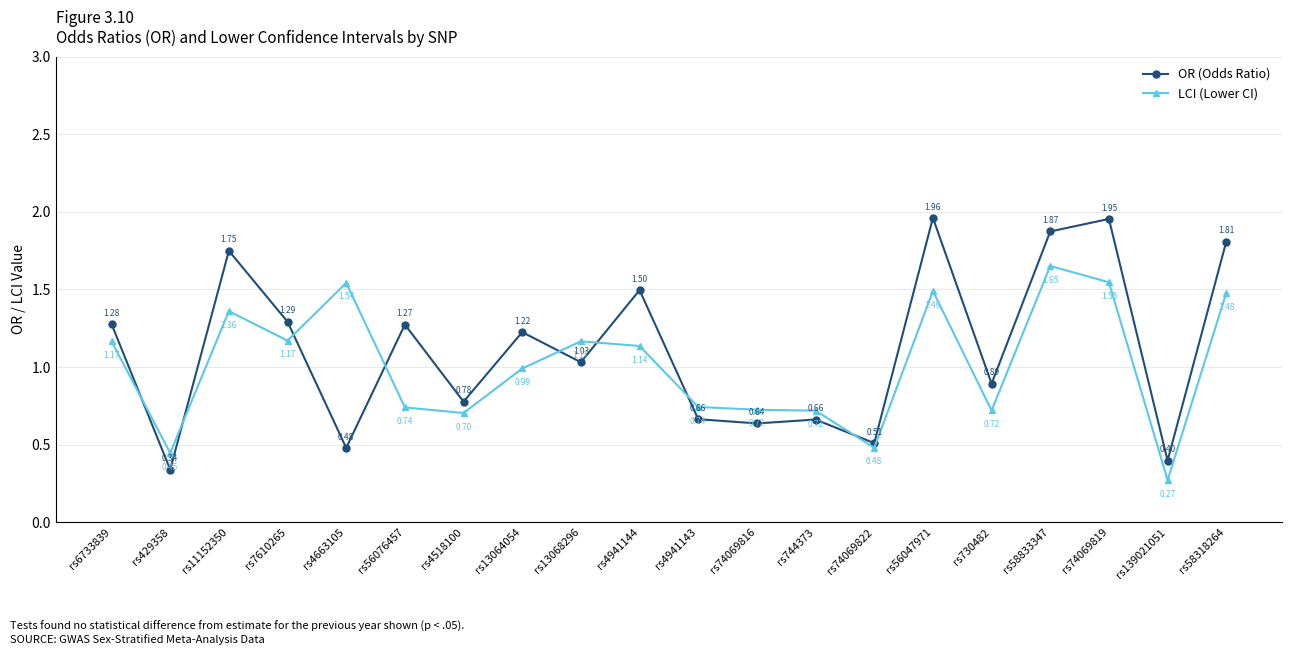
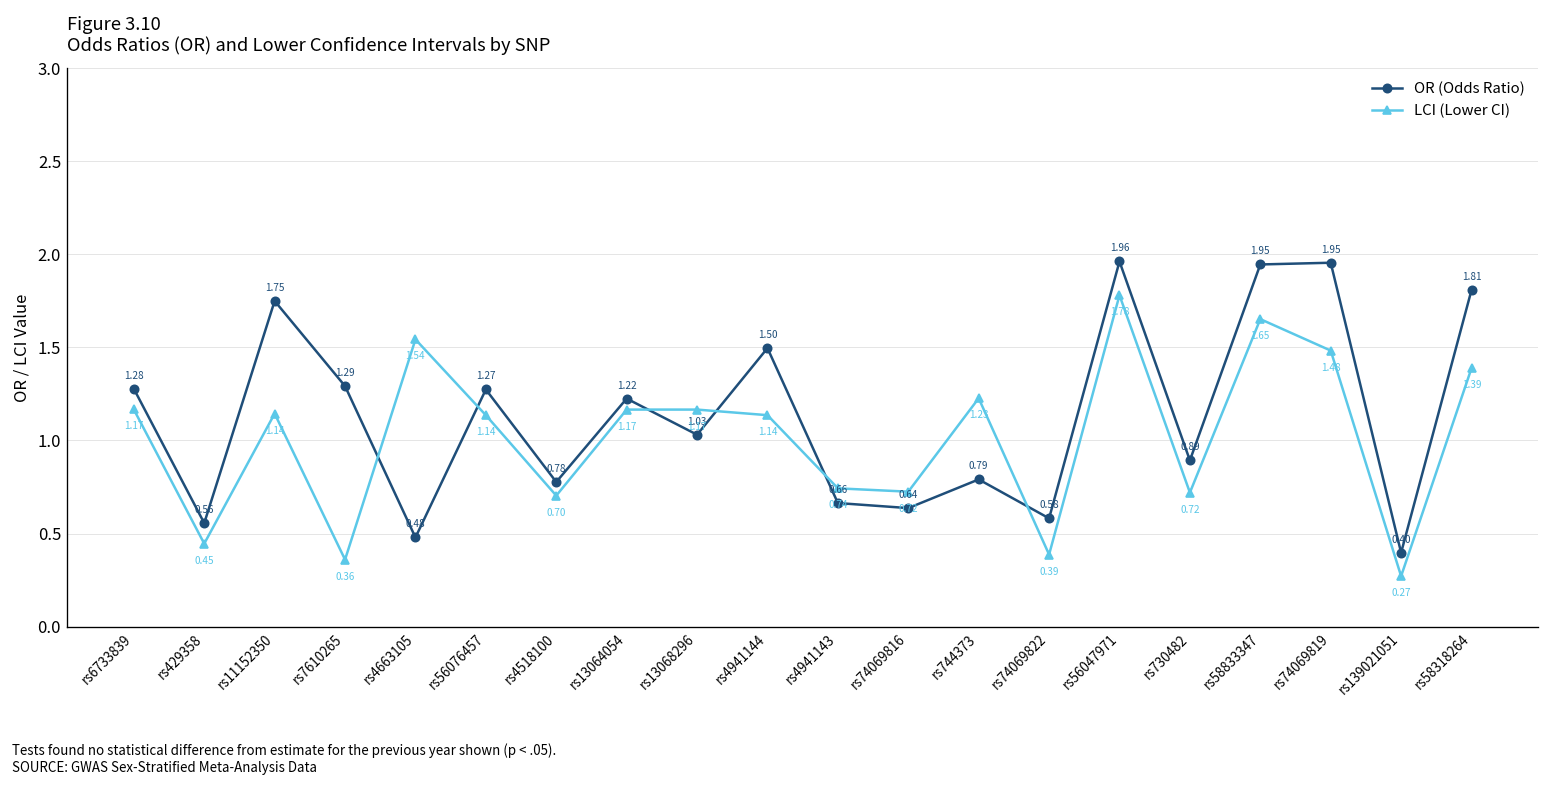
  {
    "OR (Odds Ratio)": {
      "rs6733839": 1.28,
-     "rs429358": 0.34,
+     "rs429358": 0.56,
      "rs11152350": 1.75,
      "rs7610265": 1.29,
      "rs4663105": 0.48,
      "rs56076457": 1.27,
      "rs4518100": 0.78,
      "rs13064054": 1.22,
      "rs4941144": 1.50,
-     "rs744373": 0.66,
-     "rs74069822": 0.51,
+     "rs744373": 0.79,
+     "rs74069822": 0.58,
      "rs56047971": 1.96,
      "rs730482": 0.89,
-     "rs58833347": 1.87,
+     "rs58833347": 1.95,
      "rs74069819": 1.95,
      "rs139021051": 0.40,
      "rs58318264": 1.81
    },
    "LCI (Lower CI)": {
      "rs6733839": 1.17,
-     "rs11152350": 1.36,
-     "rs7610265": 1.17,
+     "rs11152350": 1.14,
+     "rs7610265": 0.36,
      "rs4663105": 1.54,
-     "rs56076457": 0.74,
+     "rs56076457": 1.14,
      "rs4518100": 0.70,
-     "rs13064054": 0.99,
+     "rs13064054": 1.17,
      "rs4941144": 1.14,
-     "rs744373": 0.72,
-     "rs74069822": 0.48,
-     "rs56047971": 1.49,
+     "rs744373": 1.23,
+     "rs74069822": 0.39,
+     "rs56047971": 1.78,
      "rs730482": 0.72,
      "rs58833347": 1.65,
-     "rs74069819": 1.55,
+     "rs74069819": 1.48,
      "rs139021051": 0.27,
-     "rs58318264": 1.48
+     "rs58318264": 1.39
    }
  }
